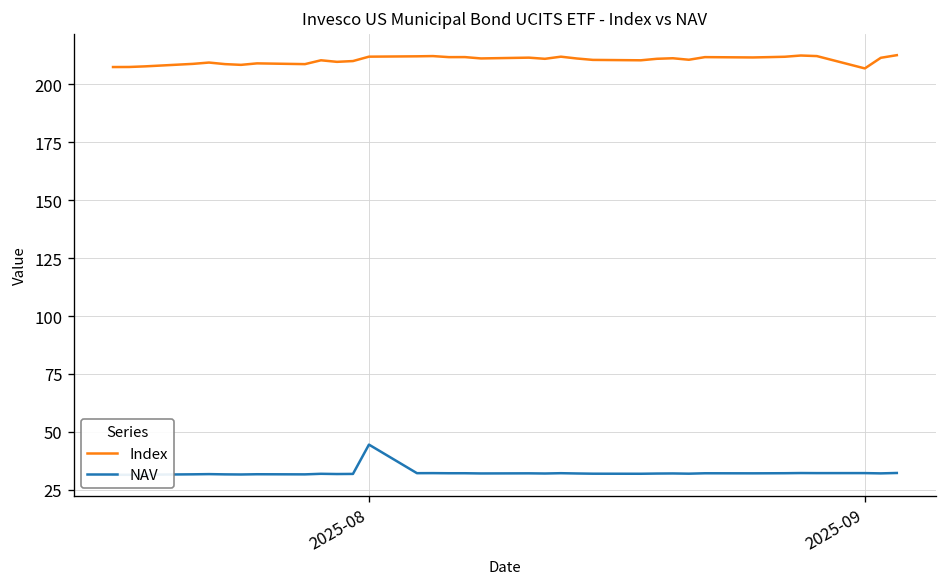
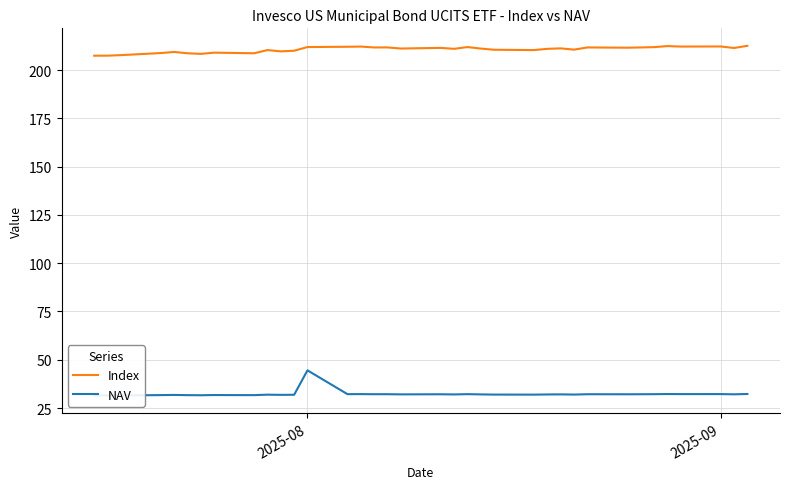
  {
    "Index": {
      "2025-08": 212,
-     "2025-09": 207
+     "2025-09": 212
    },
    "NAV": {
      "2025-08": 45,
      "2025-09": 32
    }
  }
